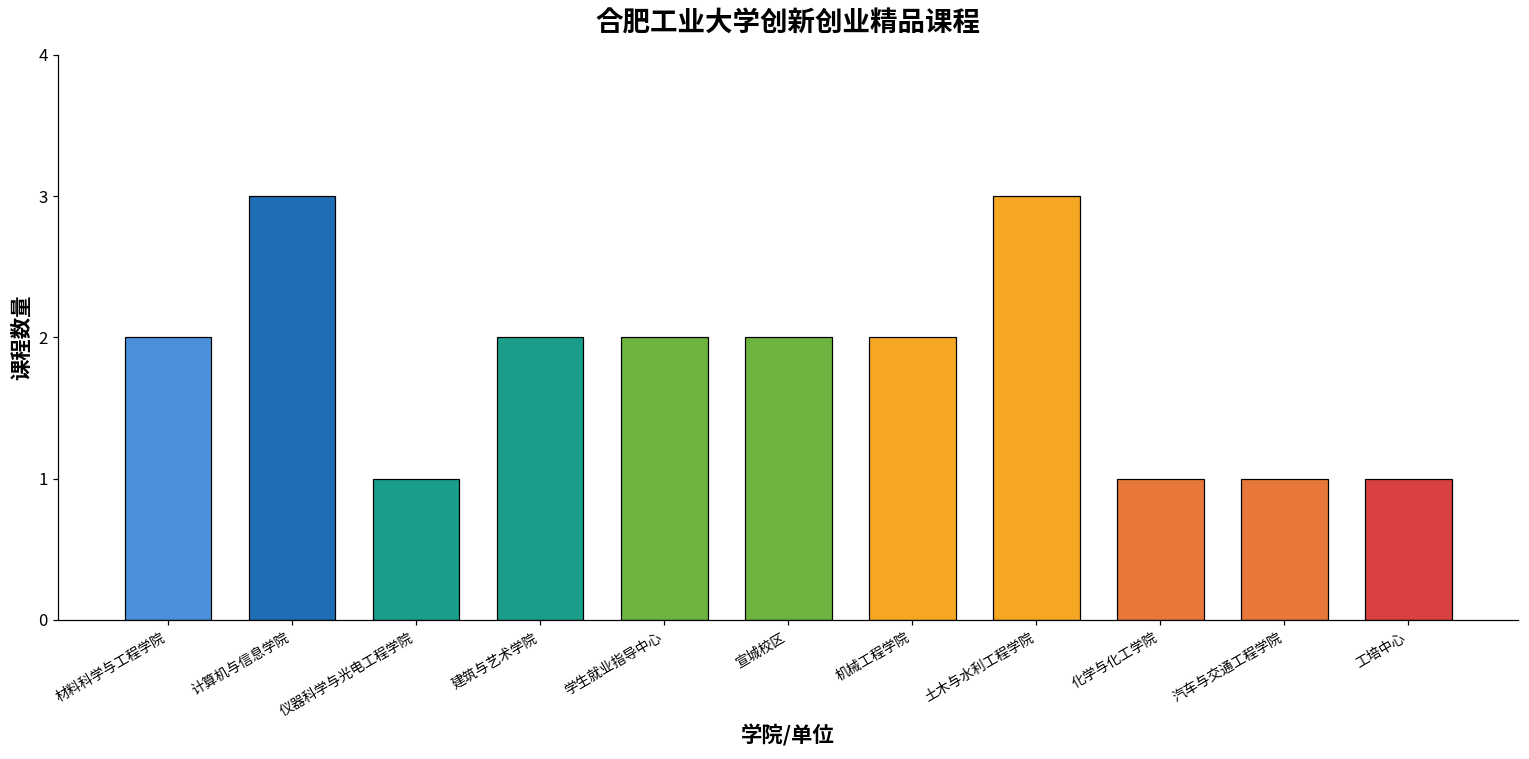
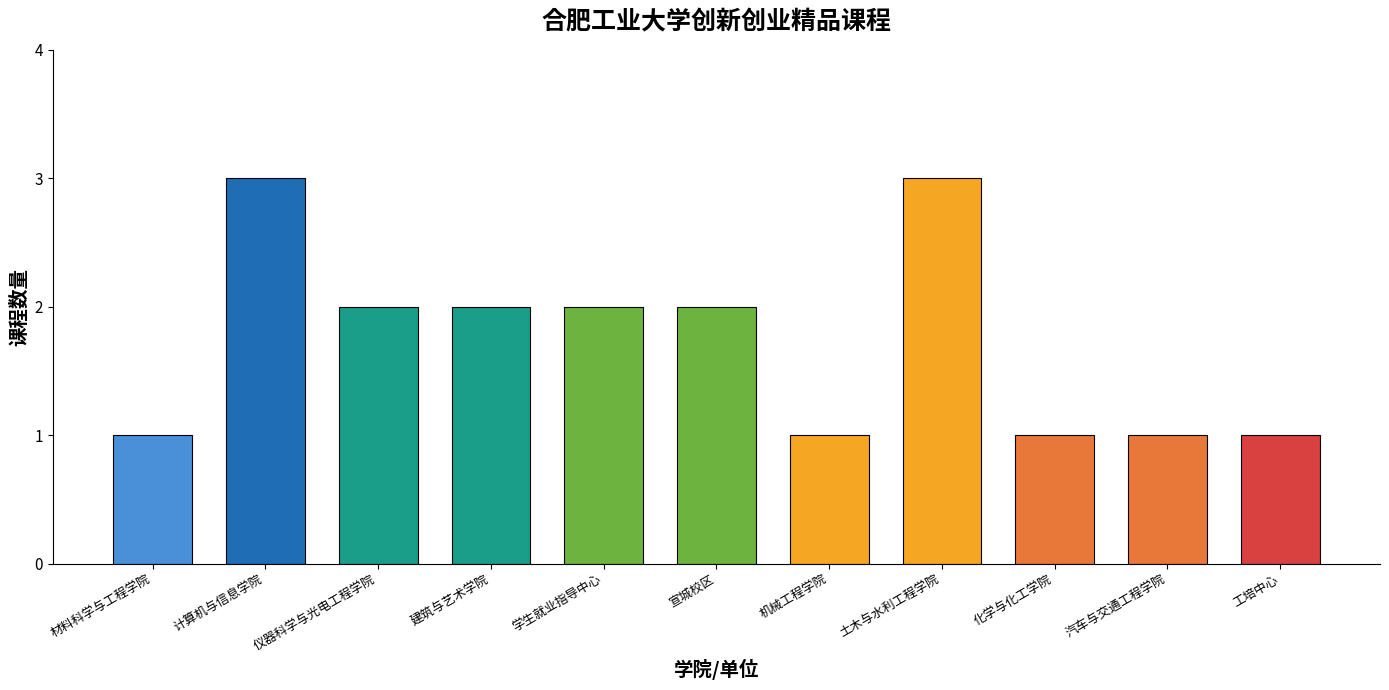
  {
-   "材料科学与工程学院": 2,
+   "材料科学与工程学院": 1,
    "计算机与信息学院": 3,
-   "仪器科学与光电工程学院": 1,
+   "仪器科学与光电工程学院": 2,
    "建筑与艺术学院": 2,
    "学生就业指导中心": 2,
    "宣城校区": 2,
-   "机械工程学院": 2,
+   "机械工程学院": 1,
    "土木与水利工程学院": 3,
    "化学与化工学院": 1,
    "汽车与交通工程学院": 1,
    "工培中心": 1
  }
